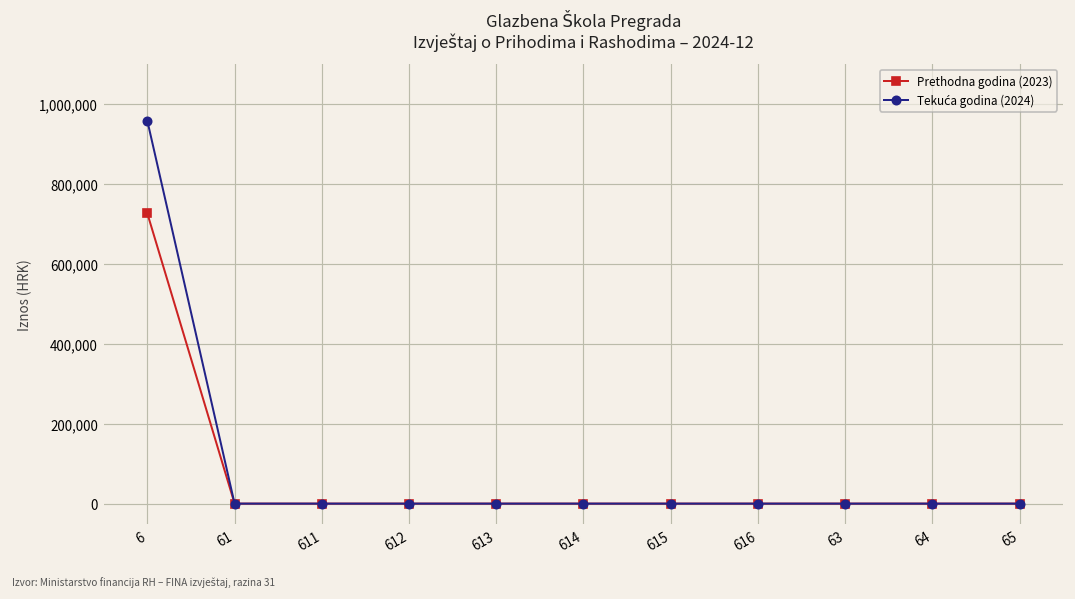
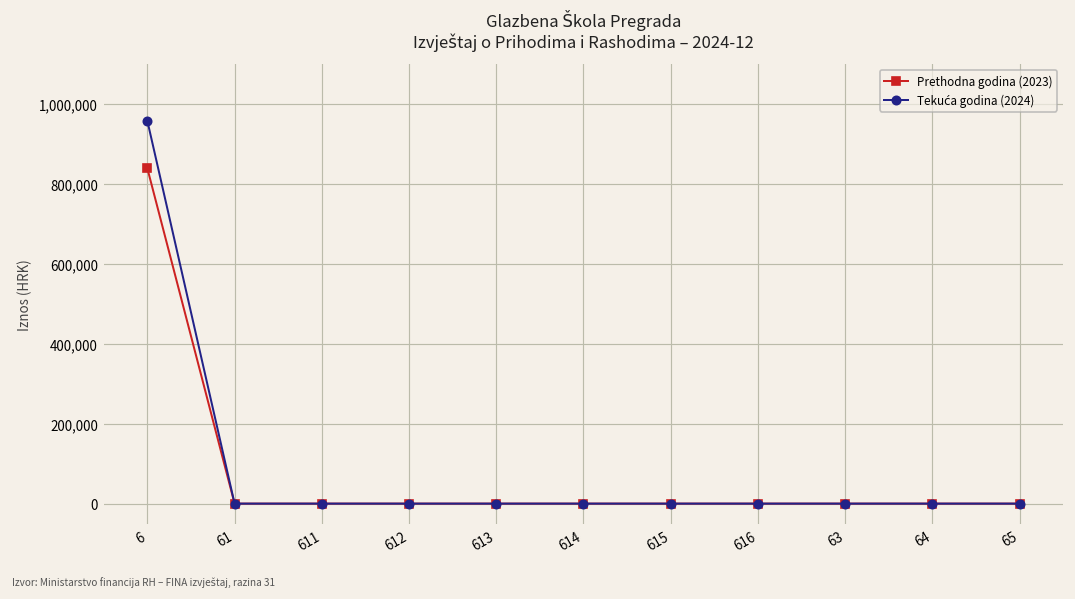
  {
    "Prethodna godina (2023)": {
-     "6": "730,000"
+     "6": "840,000"
    },
    "Tekuća godina (2024)": {
      "6": "960,000"
    }
  }
